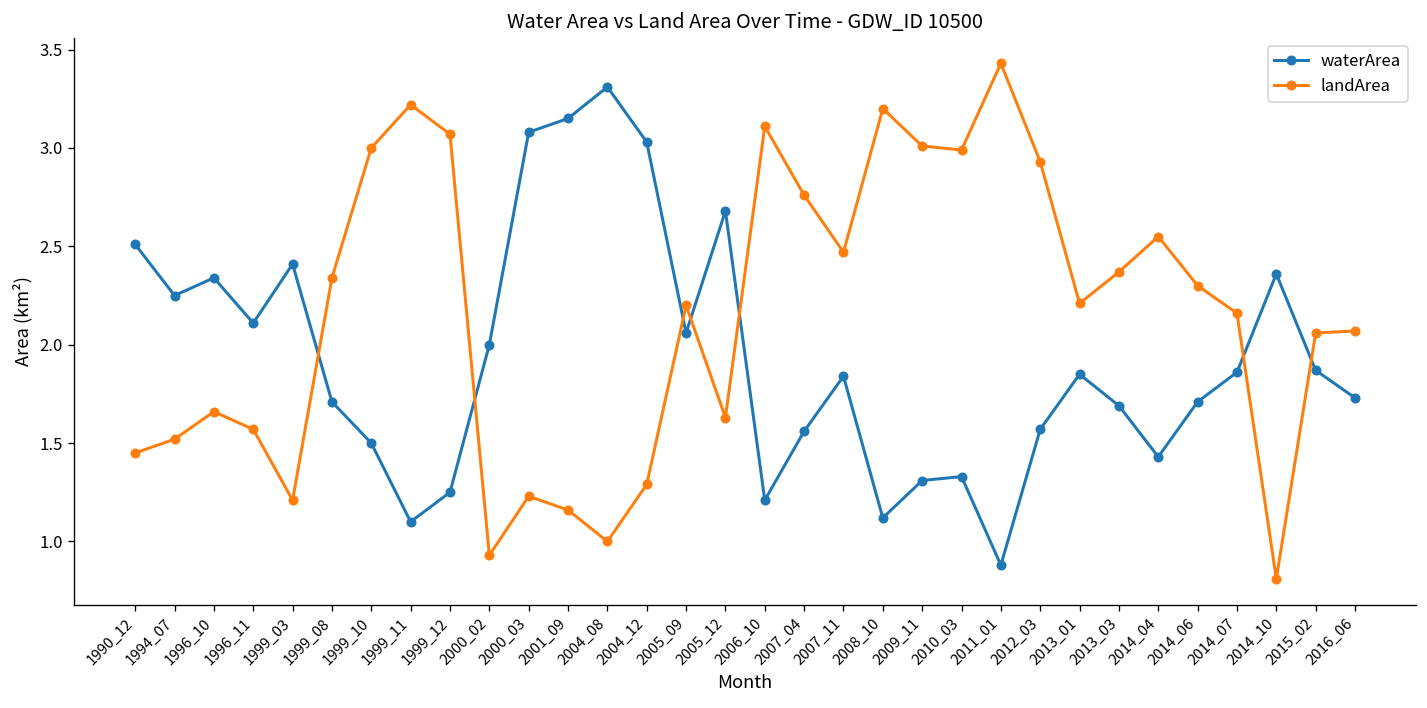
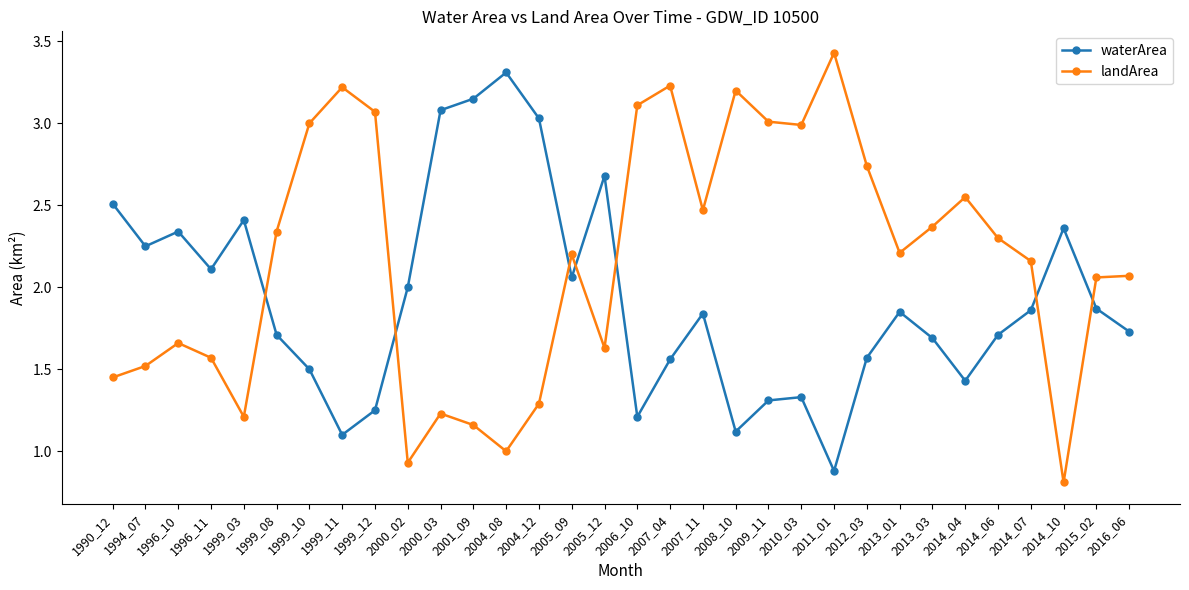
  {
    "waterArea": {
      "1990_12": 2.51,
      "1994_07": 2.25,
      "1996_10": 2.34,
      "1996_11": 2.11,
      "1999_03": 2.41,
      "1999_08": 1.71,
      "1999_10": 1.50,
      "1999_11": 1.10,
      "1999_12": 1.25,
      "2000_02": 2.00,
      "2000_03": 3.08,
      "2001_09": 3.15,
      "2004_08": 3.31,
      "2004_12": 3.03,
      "2005_09": 2.06,
      "2005_12": 2.68,
      "2006_10": 1.21,
      "2007_04": 1.56,
      "2007_11": 1.84,
      "2008_10": 1.12,
      "2009_11": 1.31,
      "2010_03": 1.33,
      "2011_01": 0.88,
      "2012_03": 1.57,
      "2013_01": 1.85,
      "2013_03": 1.69,
      "2014_04": 1.43,
      "2014_06": 1.71,
      "2014_07": 1.86,
      "2014_10": 2.36,
      "2015_02": 1.87,
      "2016_06": 1.73
    },
    "landArea": {
      "1990_12": 1.45,
      "1994_07": 1.52,
      "1996_10": 1.66,
      "1996_11": 1.57,
      "1999_03": 1.21,
      "1999_08": 2.34,
      "1999_10": 3.00,
      "1999_11": 3.22,
      "1999_12": 3.07,
      "2000_02": 0.93,
      "2000_03": 1.23,
      "2001_09": 1.16,
      "2004_08": 1.00,
      "2004_12": 1.29,
      "2005_09": 2.20,
      "2005_12": 1.63,
      "2006_10": 3.11,
-     "2007_04": 2.76,
+     "2007_04": 3.23,
      "2007_11": 2.47,
      "2008_10": 3.20,
      "2009_11": 3.01,
      "2010_03": 2.99,
      "2011_01": 3.43,
-     "2012_03": 2.93,
+     "2012_03": 2.74,
      "2013_01": 2.21,
      "2013_03": 2.37,
      "2014_04": 2.55,
      "2014_06": 2.30,
      "2014_07": 2.16,
      "2014_10": 0.81,
      "2015_02": 2.06,
      "2016_06": 2.07
    }
  }
